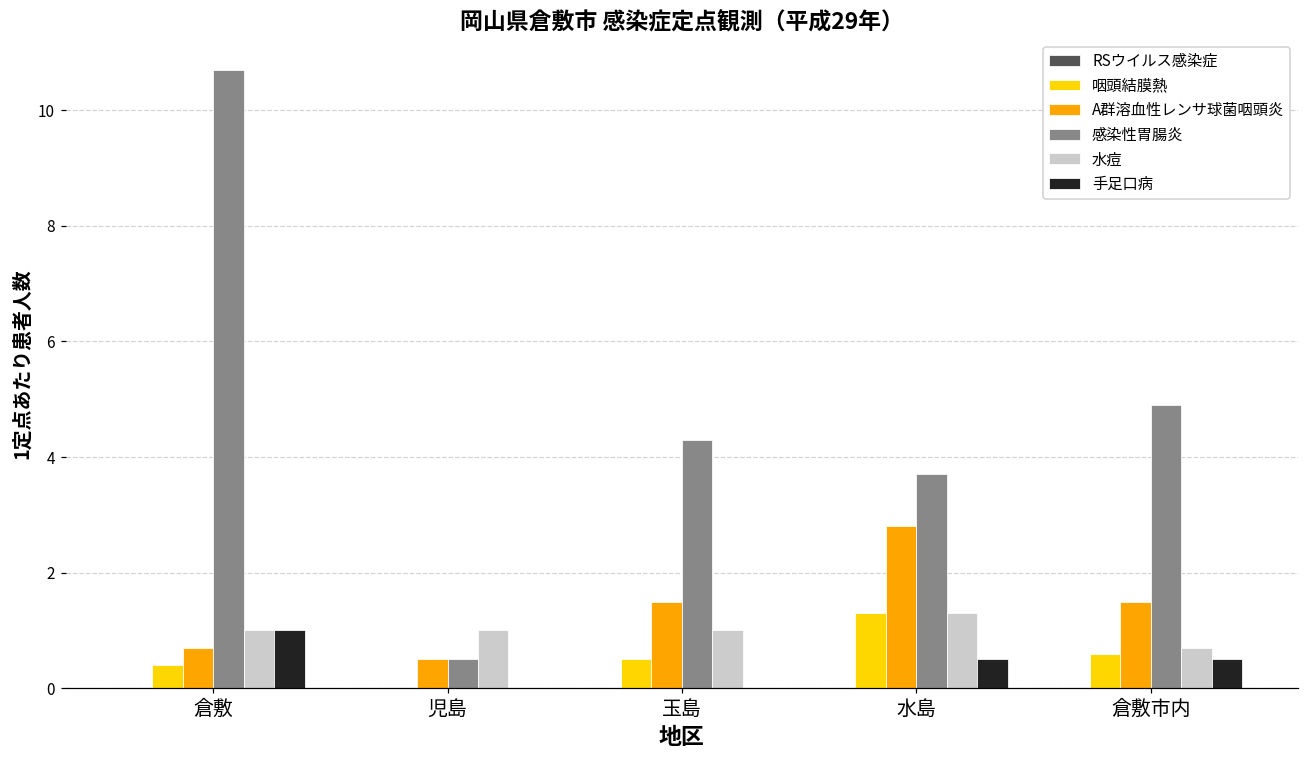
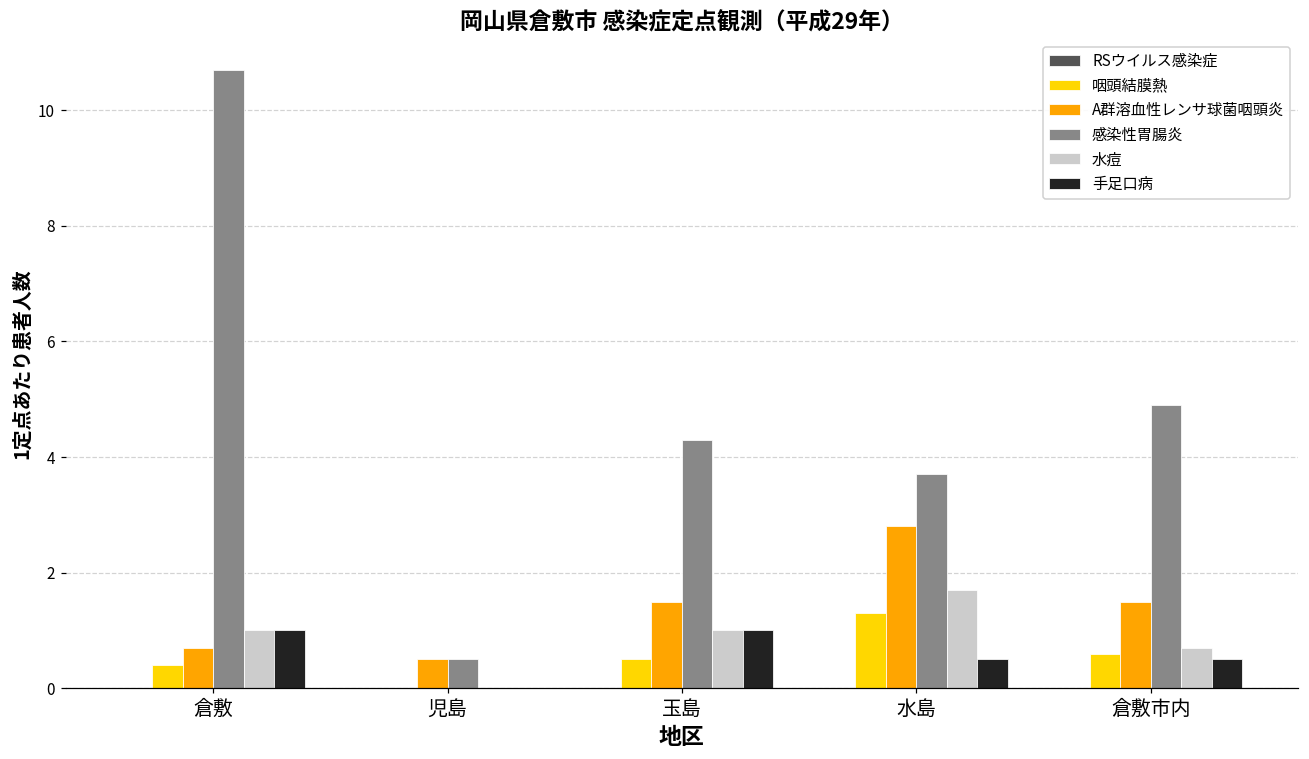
  {
    "RSウイルス感染症": {
      "倉敷": 0.0,
      "児島": 0.0,
      "玉島": 0.0,
      "水島": 0.0,
      "倉敷市内": 0.0
    },
    "感染性胃腸炎": {
      "倉敷": 10.7,
      "児島": 0.5,
      "玉島": 4.3,
      "水島": 3.7,
      "倉敷市内": 4.9
    },
    "水痘": {
      "倉敷": 1.0,
-     "児島": 1,
+     "児島": 0,
      "玉島": 1.0,
-     "水島": 1.3,
+     "水島": 1.7,
      "倉敷市内": 0.7
    },
    "手足口病": {
      "倉敷": 1,
      "児島": 0,
-     "玉島": 0,
+     "玉島": 1,
      "水島": 0.5,
      "倉敷市内": 0.5
    }
  }
